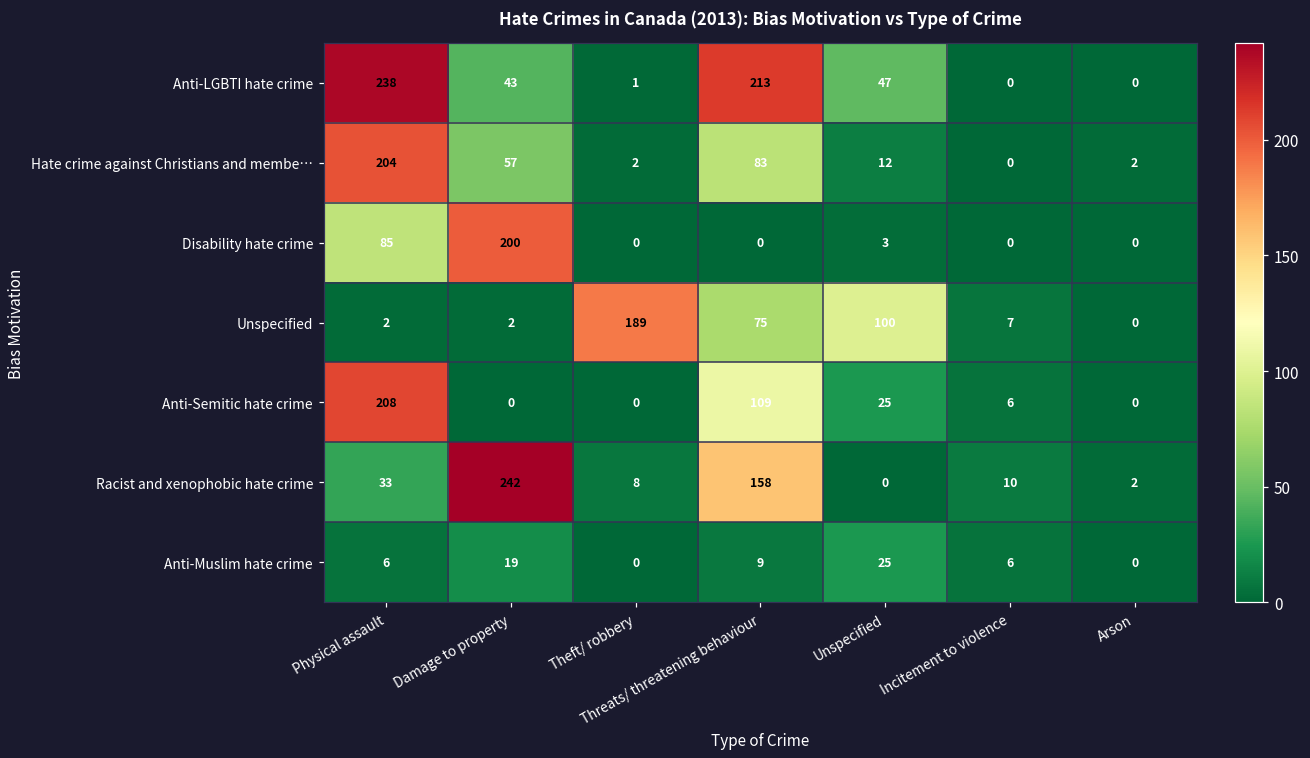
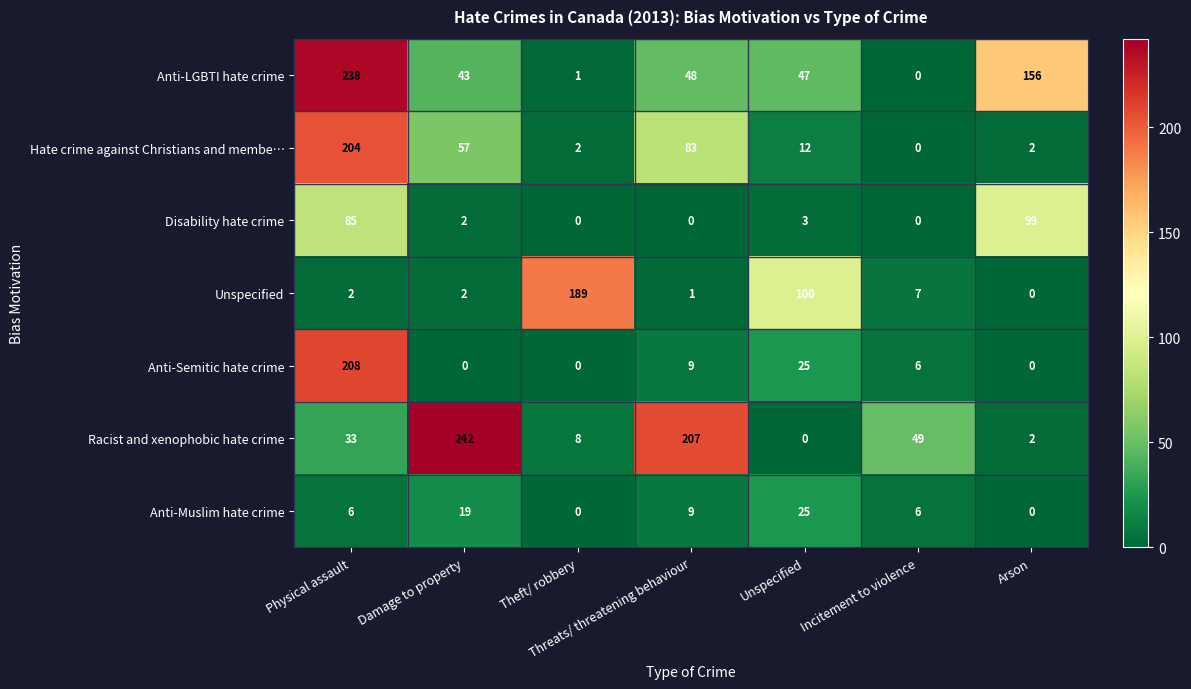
  {
    "Anti-LGBTI hate crime": {
      "Physical assault": 238,
      "Damage to property": 43,
      "Theft/ robbery": 1,
-     "Threats/ threatening behaviour": 213,
+     "Threats/ threatening behaviour": 48,
      "Unspecified": 47,
      "Incitement to violence": 0,
-     "Arson": 0
+     "Arson": 156
    },
    "Hate crime against Christians and membe…": {
      "Physical assault": 204,
      "Damage to property": 57,
      "Theft/ robbery": 2,
      "Threats/ threatening behaviour": 83,
      "Unspecified": 12,
      "Incitement to violence": 0,
      "Arson": 2
    },
    "Disability hate crime": {
      "Physical assault": 85,
-     "Damage to property": 200,
+     "Damage to property": 2,
      "Theft/ robbery": 0,
      "Threats/ threatening behaviour": 0,
      "Unspecified": 3,
      "Incitement to violence": 0,
-     "Arson": 0
+     "Arson": 99
    },
    "Unspecified": {
      "Physical assault": 2,
      "Damage to property": 2,
      "Theft/ robbery": 189,
-     "Threats/ threatening behaviour": 75,
+     "Threats/ threatening behaviour": 1,
      "Unspecified": 100,
      "Incitement to violence": 7,
      "Arson": 0
    },
    "Anti-Semitic hate crime": {
      "Physical assault": 208,
      "Damage to property": 0,
      "Theft/ robbery": 0,
-     "Threats/ threatening behaviour": 109,
+     "Threats/ threatening behaviour": 9,
      "Unspecified": 25,
      "Incitement to violence": 6,
      "Arson": 0
    },
    "Racist and xenophobic hate crime": {
      "Physical assault": 33,
      "Damage to property": 242,
      "Theft/ robbery": 8,
-     "Threats/ threatening behaviour": 158,
+     "Threats/ threatening behaviour": 207,
      "Unspecified": 0,
-     "Incitement to violence": 10,
+     "Incitement to violence": 49,
      "Arson": 2
    },
    "Anti-Muslim hate crime": {
      "Physical assault": 6,
      "Damage to property": 19,
      "Theft/ robbery": 0,
      "Threats/ threatening behaviour": 9,
      "Unspecified": 25,
      "Incitement to violence": 6,
      "Arson": 0
    }
  }
